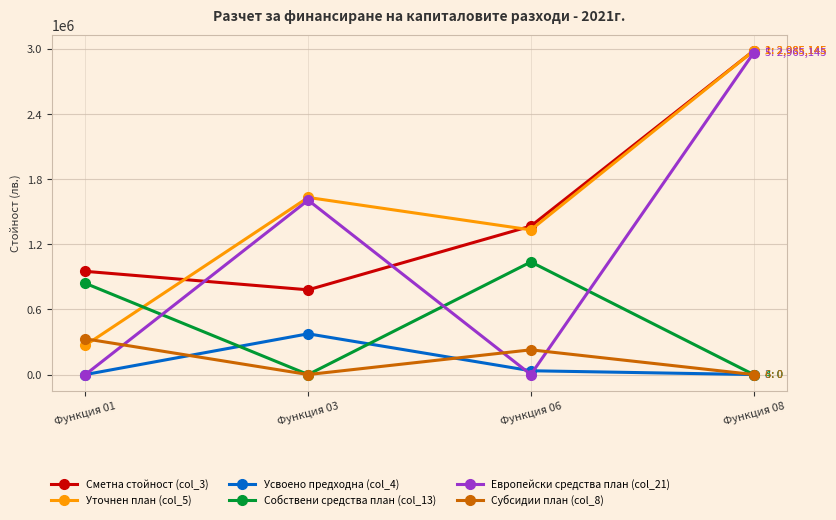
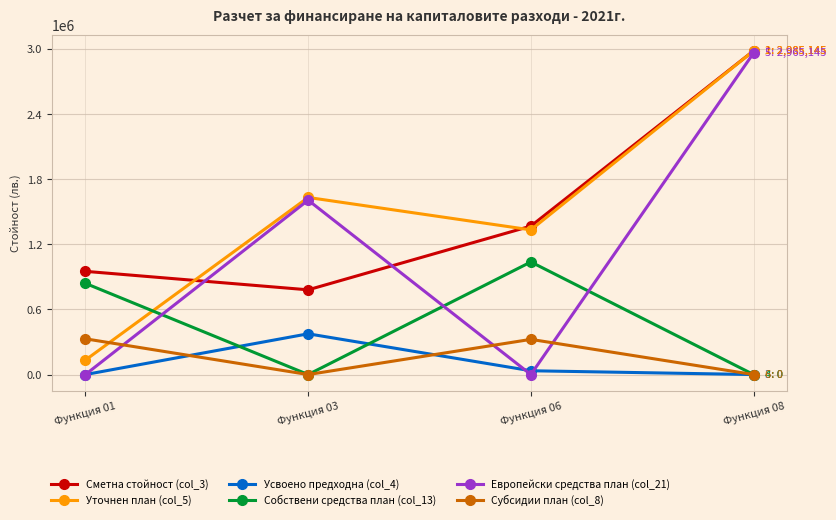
  {
    "Сметна стойност (col_3)": {
      "Функция 01": 950000,
      "Функция 03": 780000,
      "Функция 06": 1370000
    },
    "Уточнен план (col_5)": {
-     "Функция 01": 270000,
+     "Функция 01": 130000,
      "Функция 03": 1630000,
      "Функция 06": 1330000
    },
    "Усвоено предходна (col_4)": {
      "Функция 03": 380000,
      "Функция 06": 40000
    },
    "Собствени средства план (col_13)": {
      "Функция 01": 840000,
      "Функция 06": 1040000
    },
    "Европейски средства план (col_21)": {
      "Функция 03": 1610000,
      "Функция 06": 0
    },
    "Субсидии план (col_8)": {
      "Функция 01": 330000,
-     "Функция 06": 230000
+     "Функция 06": 320000
    }
  }
